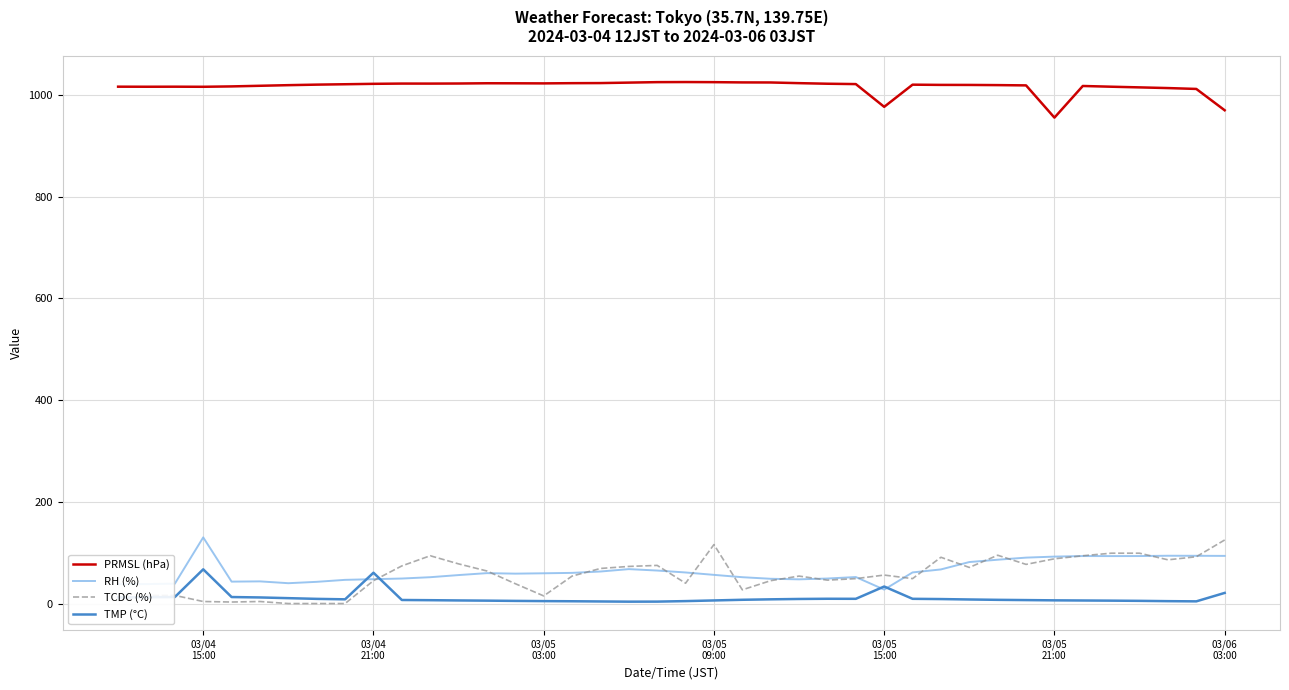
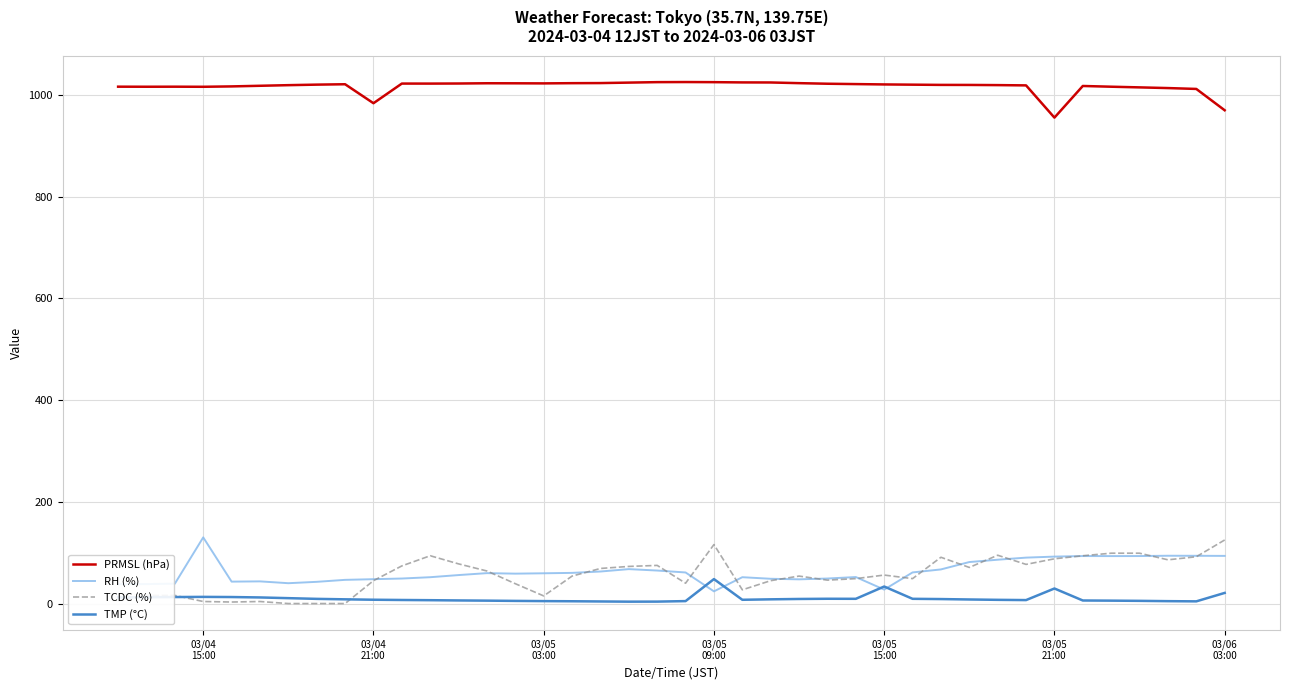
  {
    "PRMSL (hPa)": {
      "03/04 15:00": 1020,
-     "03/04 21:00": 1020,
+     "03/04 21:00": 980,
      "03/05 03:00": 1020,
      "03/05 09:00": 1030,
-     "03/05 15:00": 980,
+     "03/05 15:00": 1020,
      "03/05 21:00": 960,
      "03/06 03:00": 970
    },
    "RH (%)": {
      "03/04 15:00": 130,
      "03/05 03:00": 60,
-     "03/05 09:00": 60,
+     "03/05 09:00": 20,
      "03/05 15:00": 30,
      "03/06 03:00": 90
    },
    "TCDC (%)": {
      "03/04 15:00": 0,
      "03/05 03:00": 20,
      "03/05 09:00": 120,
      "03/05 15:00": 60,
      "03/06 03:00": 130
    },
    "TMP (°C)": {
-     "03/04 15:00": 70,
-     "03/04 21:00": 60,
+     "03/04 15:00": 10,
+     "03/04 21:00": 10,
      "03/05 03:00": 0,
-     "03/05 09:00": 10,
+     "03/05 09:00": 50,
      "03/05 15:00": 30,
-     "03/05 21:00": 10,
+     "03/05 21:00": 30,
      "03/06 03:00": 20
    }
  }
